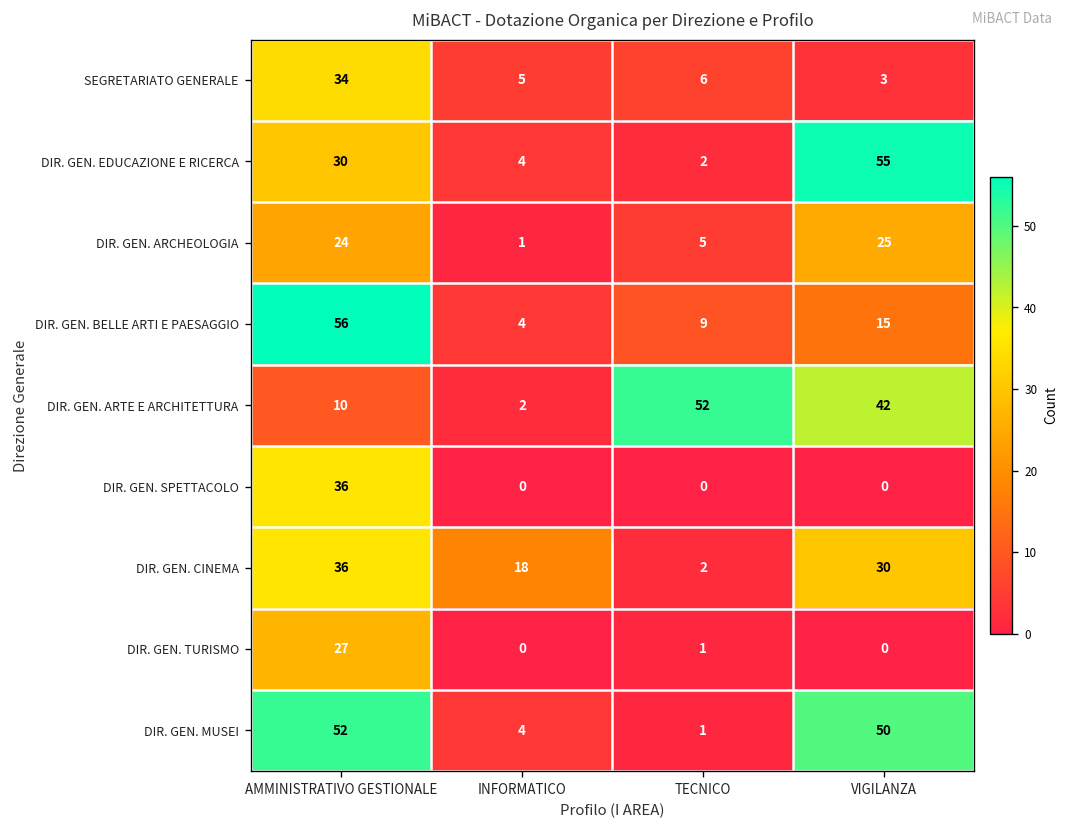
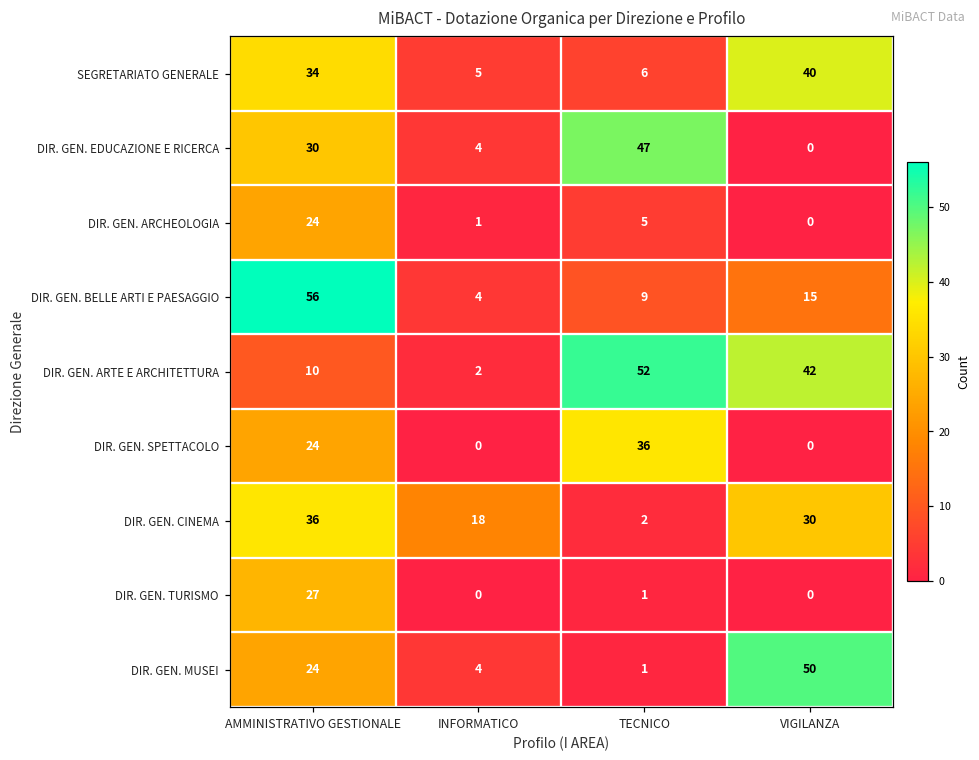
  {
    "SEGRETARIATO GENERALE": {
      "AMMINISTRATIVO GESTIONALE": 34,
      "INFORMATICO": 5,
      "TECNICO": 6,
-     "VIGILANZA": 3
+     "VIGILANZA": 40
    },
    "DIR. GEN. EDUCAZIONE E RICERCA": {
      "AMMINISTRATIVO GESTIONALE": 30,
      "INFORMATICO": 4,
-     "TECNICO": 2,
-     "VIGILANZA": 55
+     "TECNICO": 47,
+     "VIGILANZA": 0
    },
    "DIR. GEN. ARCHEOLOGIA": {
      "AMMINISTRATIVO GESTIONALE": 24,
      "INFORMATICO": 1,
      "TECNICO": 5,
-     "VIGILANZA": 25
+     "VIGILANZA": 0
    },
    "DIR. GEN. BELLE ARTI E PAESAGGIO": {
      "AMMINISTRATIVO GESTIONALE": 56,
      "INFORMATICO": 4,
      "TECNICO": 9,
      "VIGILANZA": 15
    },
    "DIR. GEN. ARTE E ARCHITETTURA": {
      "AMMINISTRATIVO GESTIONALE": 10,
      "INFORMATICO": 2,
      "TECNICO": 52,
      "VIGILANZA": 42
    },
    "DIR. GEN. SPETTACOLO": {
-     "AMMINISTRATIVO GESTIONALE": 36,
+     "AMMINISTRATIVO GESTIONALE": 24,
      "INFORMATICO": 0,
-     "TECNICO": 0,
+     "TECNICO": 36,
      "VIGILANZA": 0
    },
    "DIR. GEN. CINEMA": {
      "AMMINISTRATIVO GESTIONALE": 36,
      "INFORMATICO": 18,
      "TECNICO": 2,
      "VIGILANZA": 30
    },
    "DIR. GEN. TURISMO": {
      "AMMINISTRATIVO GESTIONALE": 27,
      "INFORMATICO": 0,
      "TECNICO": 1,
      "VIGILANZA": 0
    },
    "DIR. GEN. MUSEI": {
-     "AMMINISTRATIVO GESTIONALE": 52,
+     "AMMINISTRATIVO GESTIONALE": 24,
      "INFORMATICO": 4,
      "TECNICO": 1,
      "VIGILANZA": 50
    }
  }
